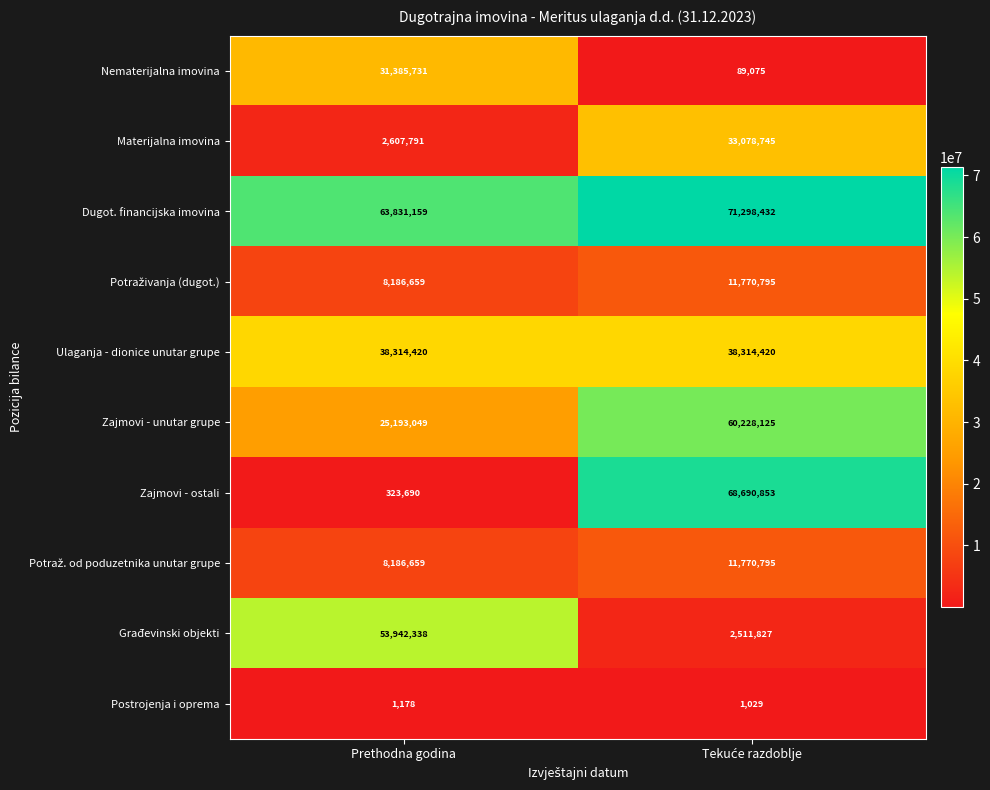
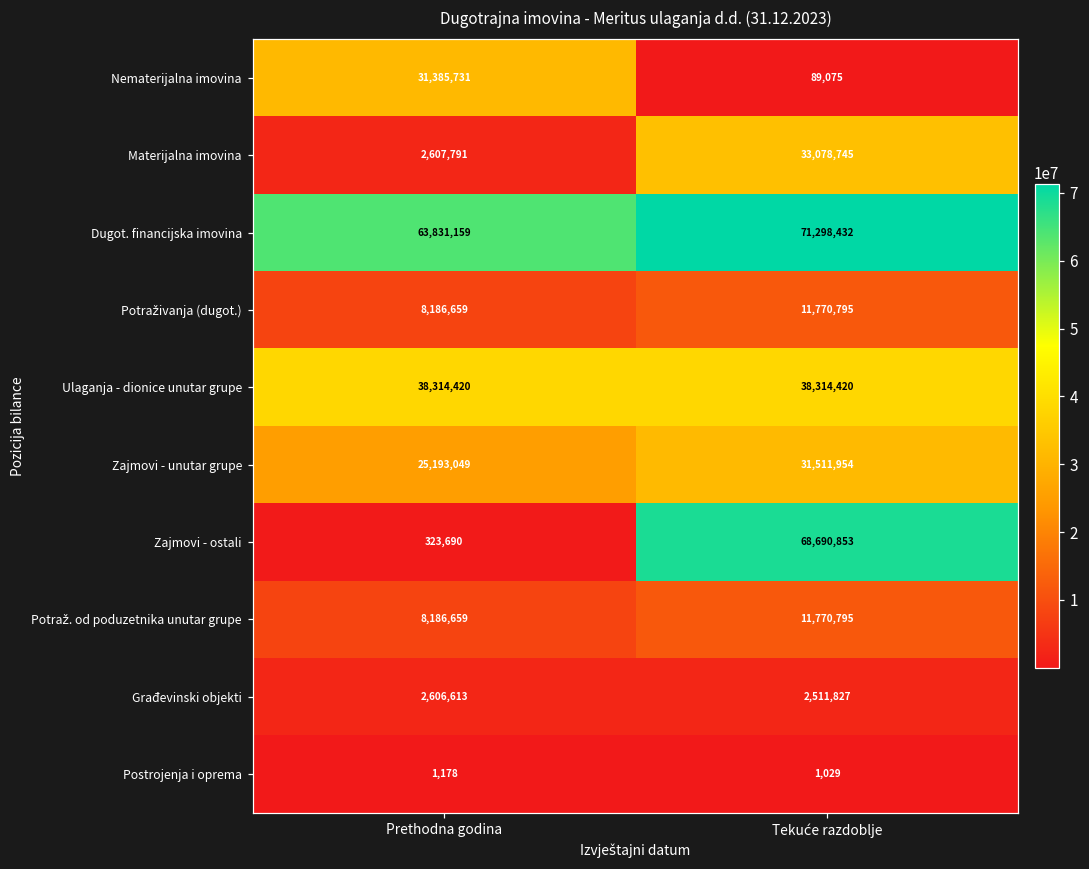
  {
    "Nematerijalna imovina": {
      "Prethodna godina": "31,385,731",
      "Tekuće razdoblje": "89,075"
    },
    "Materijalna imovina": {
      "Prethodna godina": "2,607,791",
      "Tekuće razdoblje": "33,078,745"
    },
    "Dugot. financijska imovina": {
      "Prethodna godina": "63,831,159",
      "Tekuće razdoblje": "71,298,432"
    },
    "Potraživanja (dugot.)": {
      "Prethodna godina": "8,186,659",
      "Tekuće razdoblje": "11,770,795"
    },
    "Ulaganja - dionice unutar grupe": {
      "Prethodna godina": "38,314,420",
      "Tekuće razdoblje": "38,314,420"
    },
    "Zajmovi - unutar grupe": {
      "Prethodna godina": "25,193,049",
-     "Tekuće razdoblje": "60,228,125"
+     "Tekuće razdoblje": "31,511,954"
    },
    "Zajmovi - ostali": {
      "Prethodna godina": "323,690",
      "Tekuće razdoblje": "68,690,853"
    },
    "Potraž. od poduzetnika unutar grupe": {
      "Prethodna godina": "8,186,659",
      "Tekuće razdoblje": "11,770,795"
    },
    "Građevinski objekti": {
-     "Prethodna godina": "53,942,338",
+     "Prethodna godina": "2,606,613",
      "Tekuće razdoblje": "2,511,827"
    },
    "Postrojenja i oprema": {
      "Prethodna godina": "1,178",
      "Tekuće razdoblje": "1,029"
    }
  }
